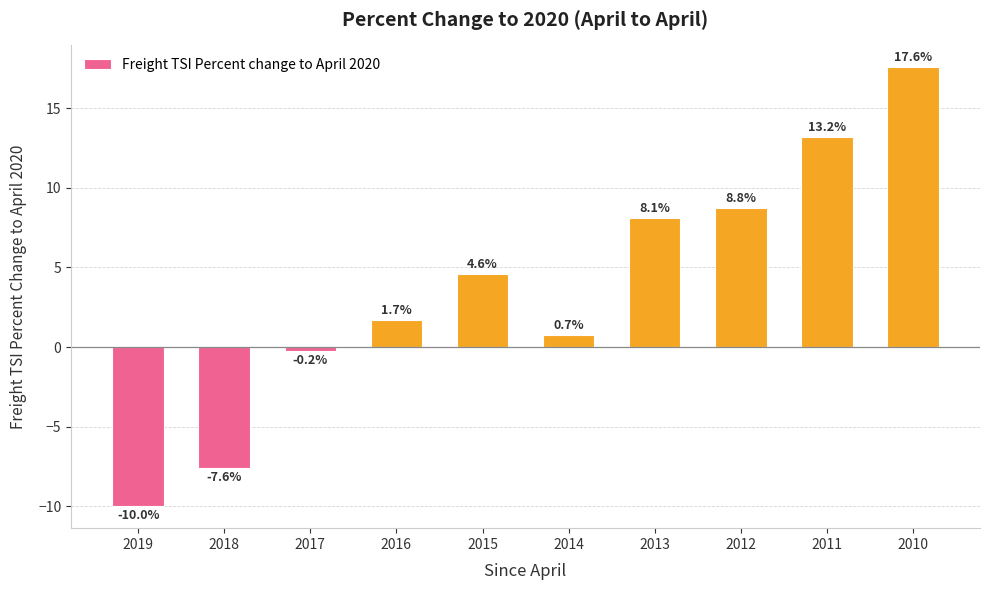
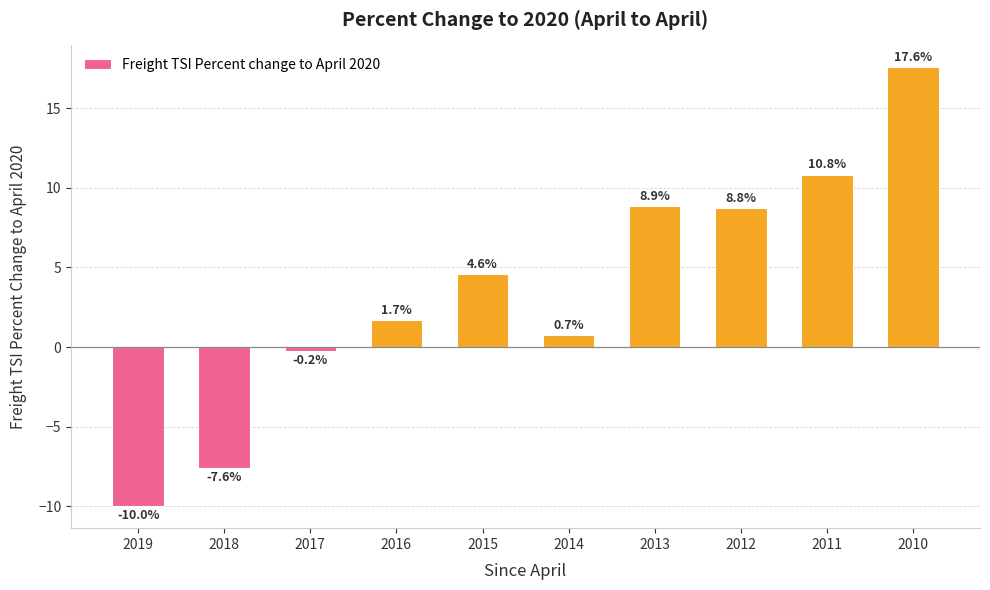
  {
    "2019": "-10.0%",
    "2018": "-7.6%",
    "2017": "-0.2%",
    "2016": "1.7%",
    "2015": "4.6%",
    "2014": "0.7%",
-   "2013": "8.1%",
+   "2013": "8.9%",
    "2012": "8.8%",
-   "2011": "13.2%",
+   "2011": "10.8%",
    "2010": "17.6%"
  }
